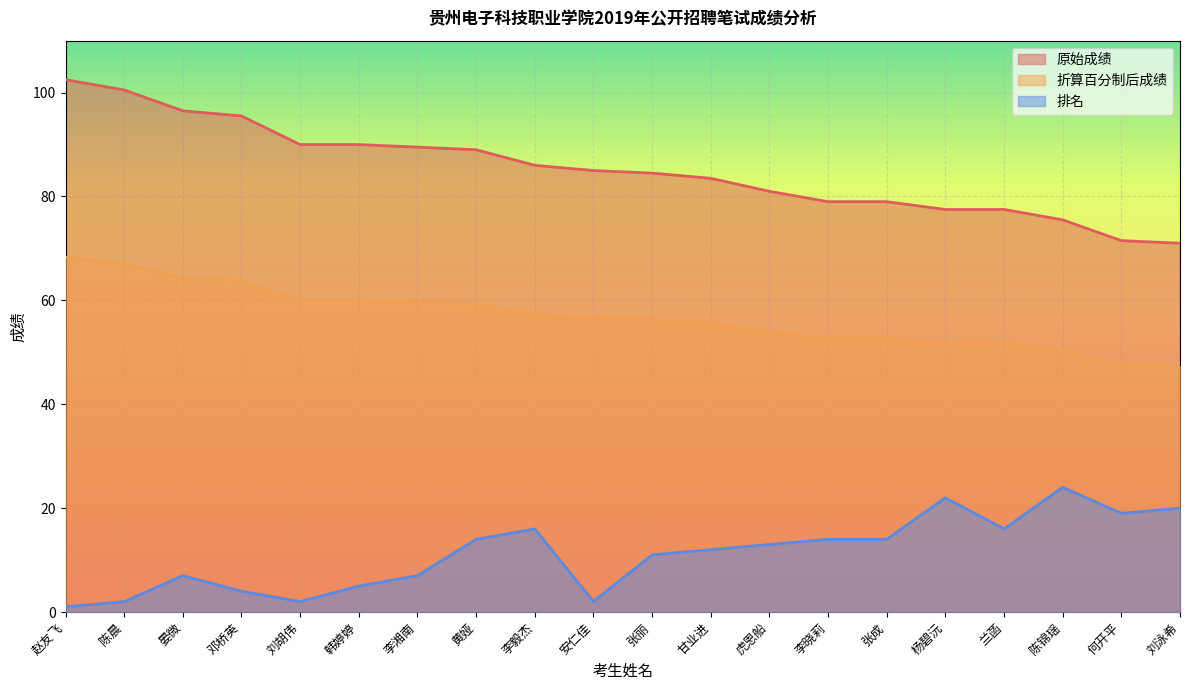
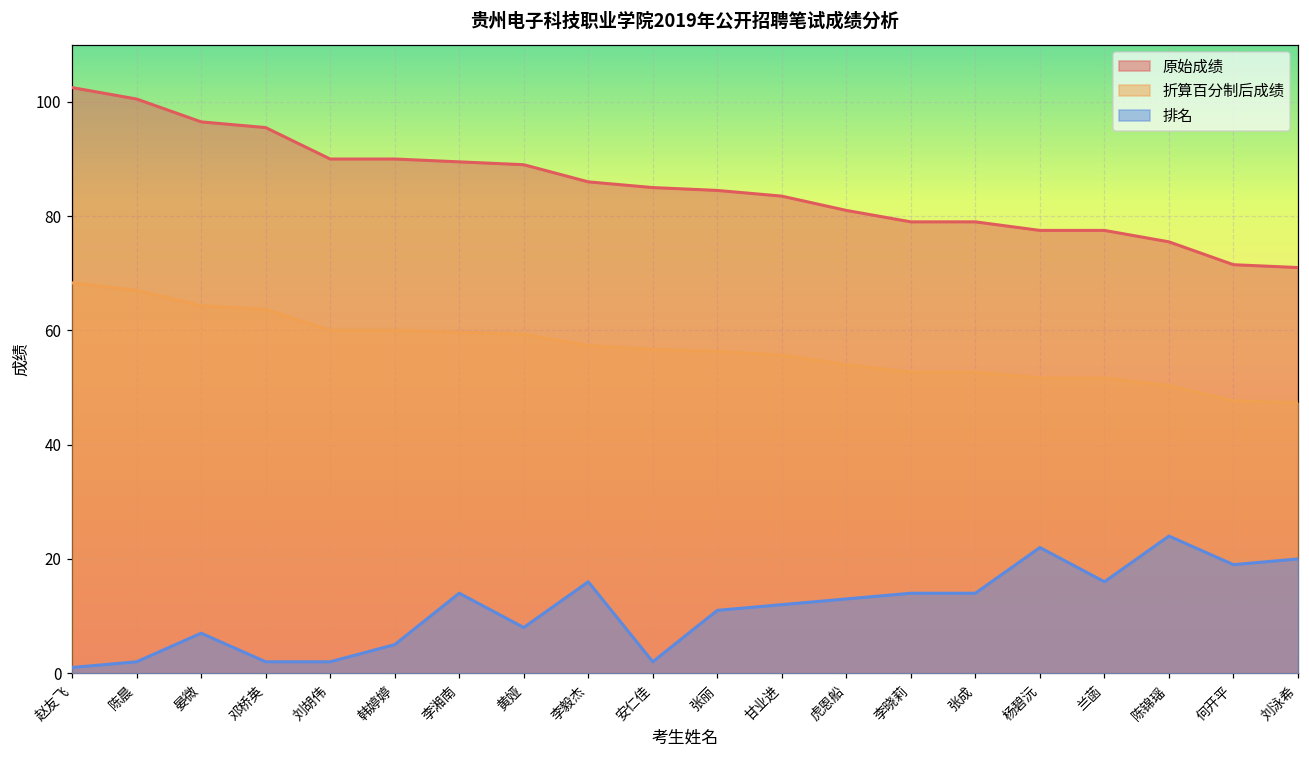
  {
    "排名": {
      "赵友飞": 1,
      "陈晨": 2,
      "晏微": 7,
-     "邓桥英": 4,
+     "邓桥英": 2,
      "刘胡伟": 2,
      "韩婷婷": 5,
-     "李湘南": 7,
-     "黄娅": 14,
+     "李湘南": 14,
+     "黄娅": 8,
      "李毅杰": 16,
      "安仁佳": 2,
      "张丽": 11,
      "甘业进": 12,
      "虎恩船": 13,
      "李晓莉": 14,
      "张成": 14,
      "杨碧沅": 22,
      "兰菡": 16,
      "陈锦瑶": 24,
      "何开平": 19,
      "刘泳希": 20
    }
  }
